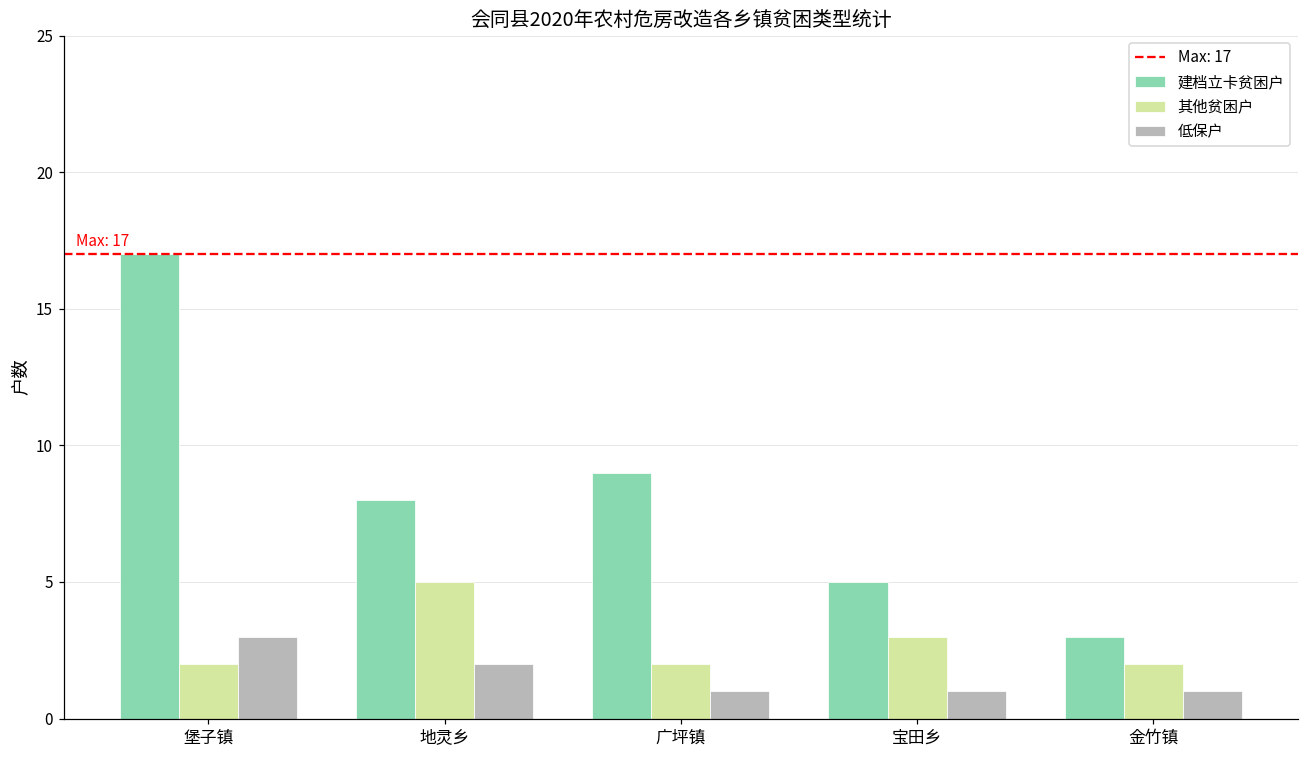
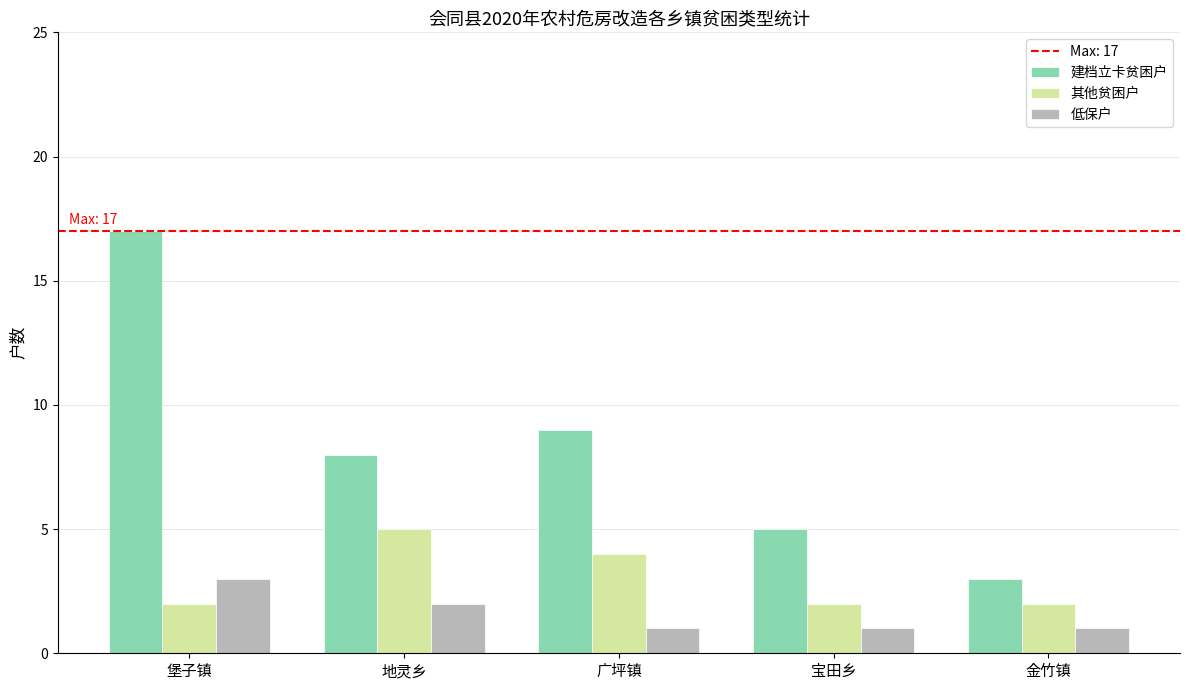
  {
    "其他贫困户": {
      "堡子镇": 2,
      "地灵乡": 5,
-     "广坪镇": 2,
-     "宝田乡": 3,
+     "广坪镇": 4,
+     "宝田乡": 2,
      "金竹镇": 2
    }
  }
